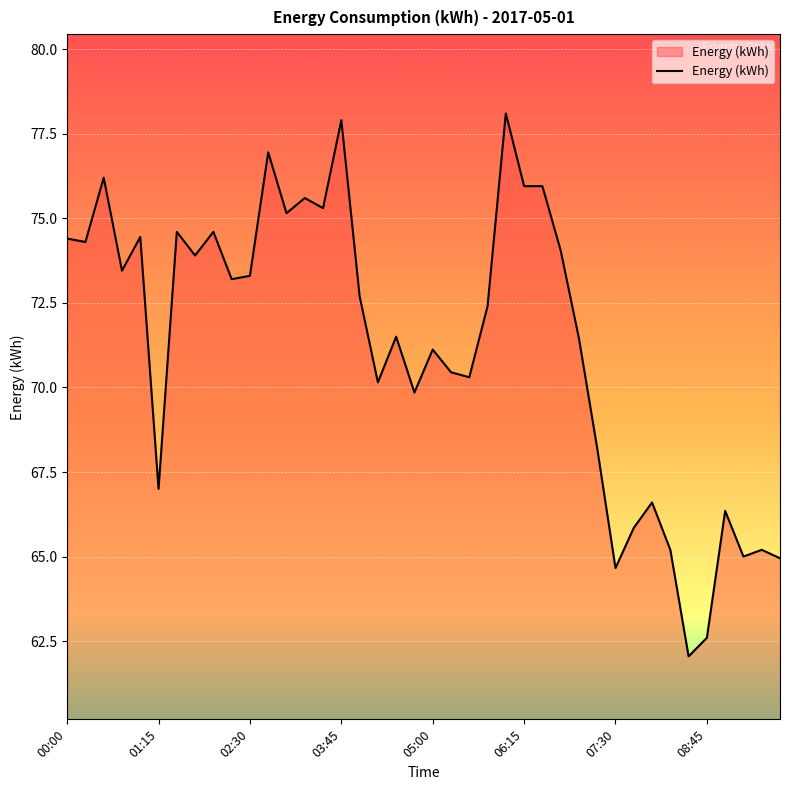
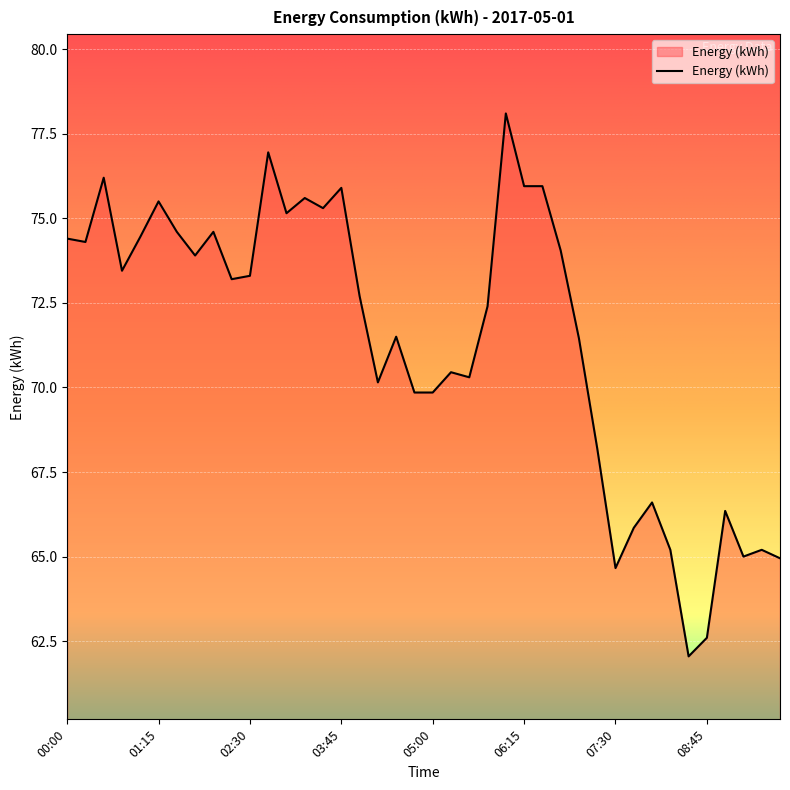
  {
    "00:00": 74.4,
-   "01:15": 67.0,
+   "01:15": 75.5,
    "02:30": 73.3,
-   "03:45": 77.9,
-   "05:00": 71.1,
+   "03:45": 75.9,
+   "05:00": 69.9,
    "06:15": 76.0,
    "07:30": 64.7,
    "08:45": 62.6
  }
